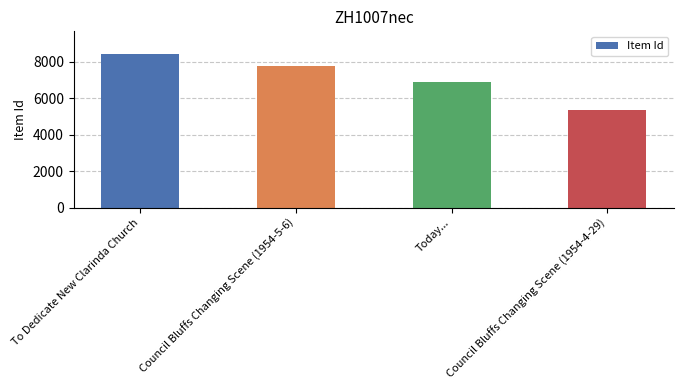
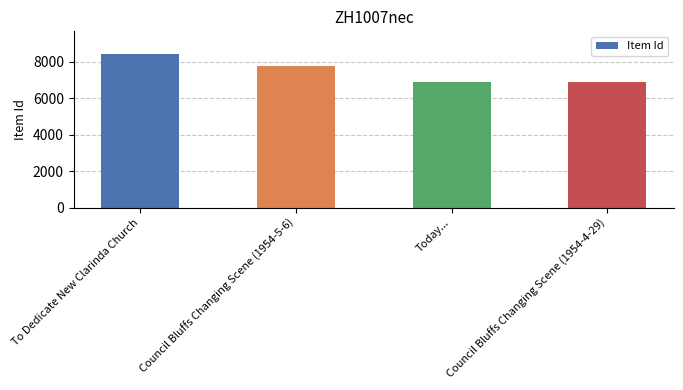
  {
    "To Dedicate New Clarinda Church": 8400,
    "Council Bluffs Changing Scene (1954-5-6)": 7800,
    "Today...": 6900,
-   "Council Bluffs Changing Scene (1954-4-29)": 5400
+   "Council Bluffs Changing Scene (1954-4-29)": 6900
  }
